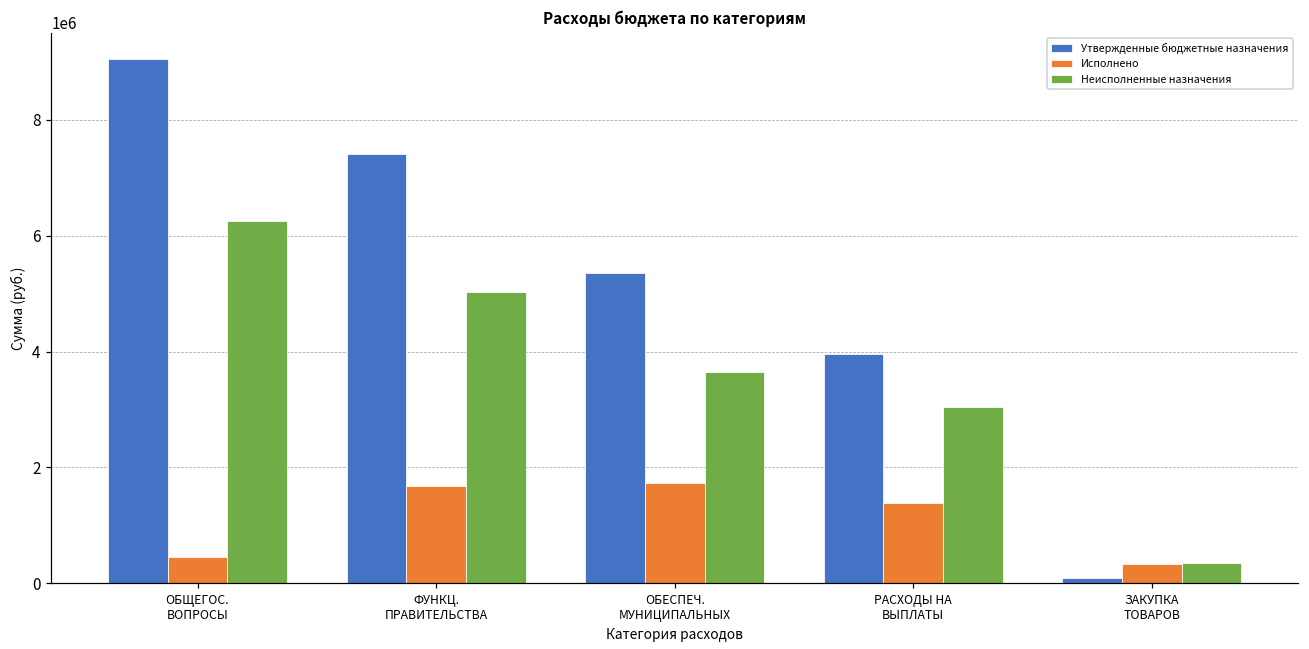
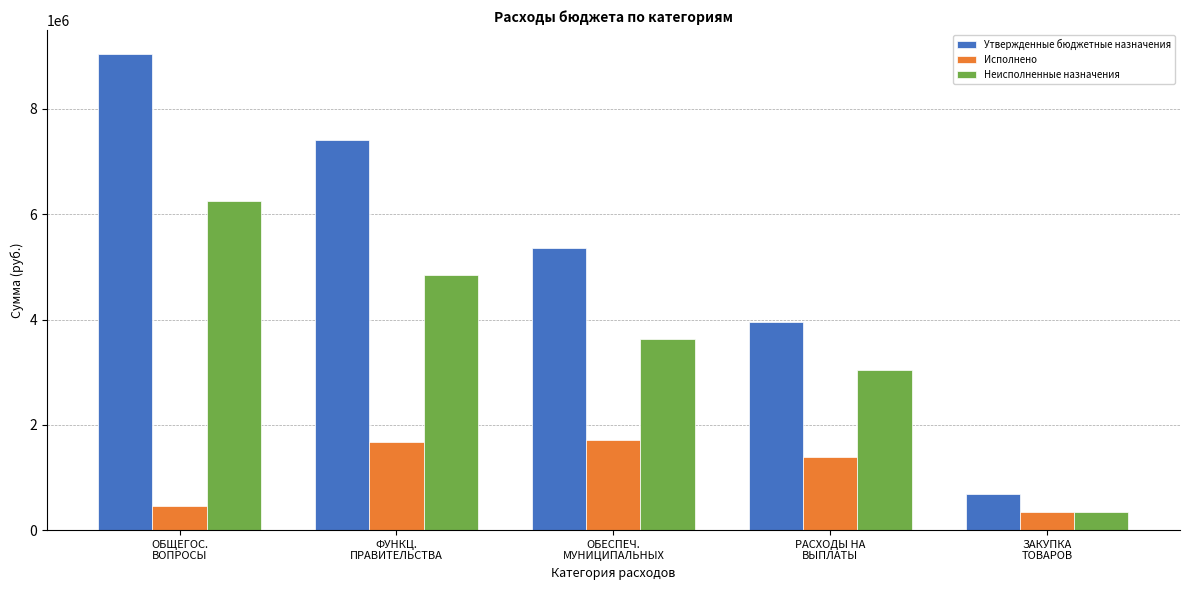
  {
    "Утвержденные бюджетные назначения": {
      "ОБЩЕГОС. ВОПРОСЫ": 9000000,
      "ФУНКЦ. ПРАВИТЕЛЬСТВА": 7400000,
      "ОБЕСПЕЧ. МУНИЦИПАЛЬНЫХ": 5400000,
      "РАСХОДЫ НА ВЫПЛАТЫ": 3900000,
-     "ЗАКУПКА ТОВАРОВ": 100000
+     "ЗАКУПКА ТОВАРОВ": 700000
    },
    "Исполнено": {
      "ОБЩЕГОС. ВОПРОСЫ": 500000,
      "ФУНКЦ. ПРАВИТЕЛЬСТВА": 1700000,
      "ОБЕСПЕЧ. МУНИЦИПАЛЬНЫХ": 1700000,
      "РАСХОДЫ НА ВЫПЛАТЫ": 1400000,
      "ЗАКУПКА ТОВАРОВ": 300000
    },
    "Неисполненные назначения": {
      "ОБЩЕГОС. ВОПРОСЫ": 6300000,
-     "ФУНКЦ. ПРАВИТЕЛЬСТВА": 5000000,
+     "ФУНКЦ. ПРАВИТЕЛЬСТВА": 4800000,
      "ОБЕСПЕЧ. МУНИЦИПАЛЬНЫХ": 3600000,
      "РАСХОДЫ НА ВЫПЛАТЫ": 3000000,
      "ЗАКУПКА ТОВАРОВ": 300000
    }
  }
